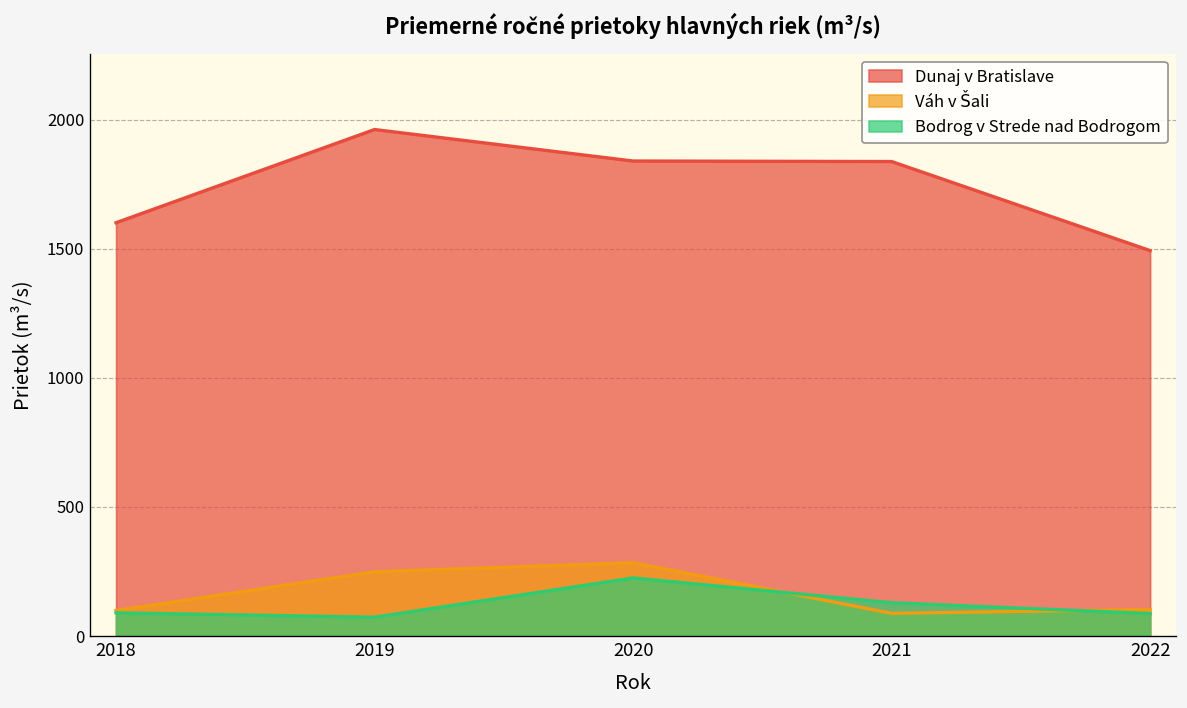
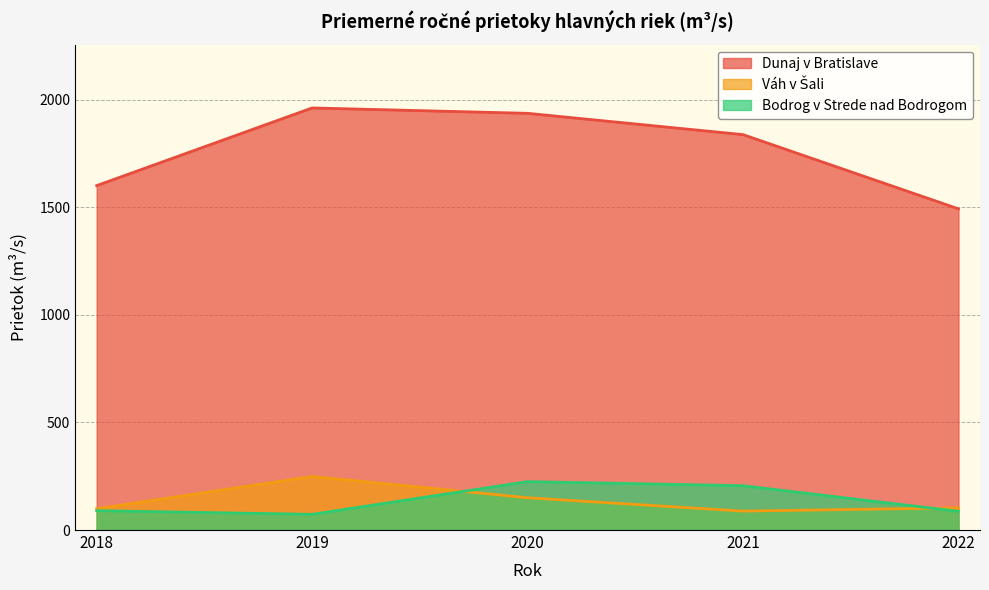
  {
    "Dunaj v Bratislave": {
      "2018": 1600,
      "2019": 1960,
-     "2020": 1840,
+     "2020": 1940,
      "2021": 1840,
      "2022": 1490
    },
    "Váh v Šali": {
      "2019": 250,
-     "2020": 280,
+     "2020": 150,
      "2021": 90,
      "2022": 100
    },
    "Bodrog v Strede nad Bodrogom": {
      "2019": 70,
      "2020": 230,
-     "2021": 130,
+     "2021": 210,
      "2022": 90
    }
  }
